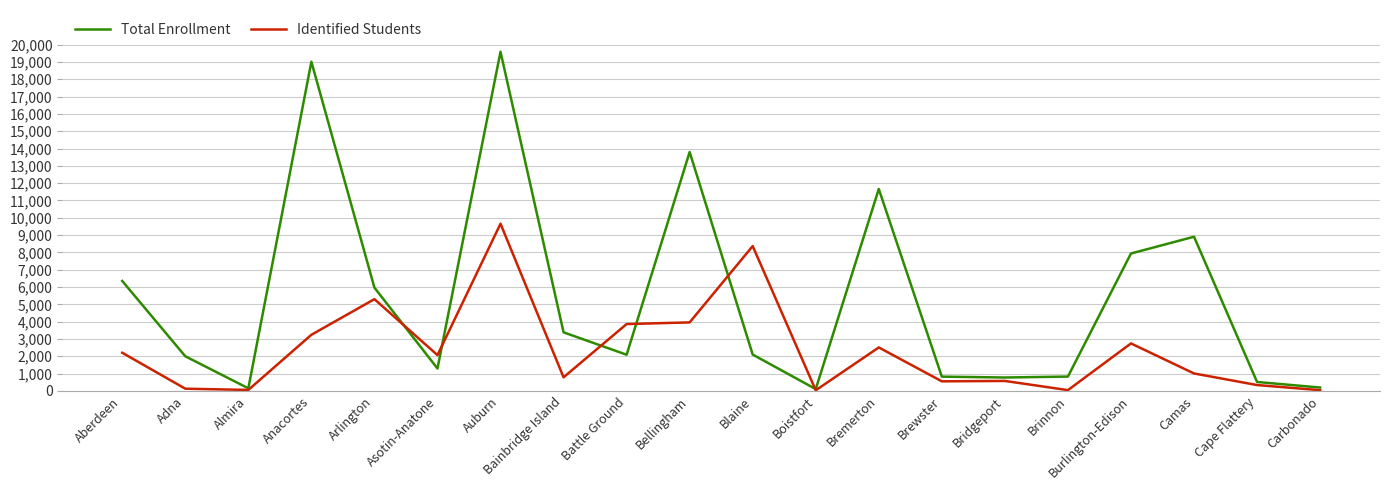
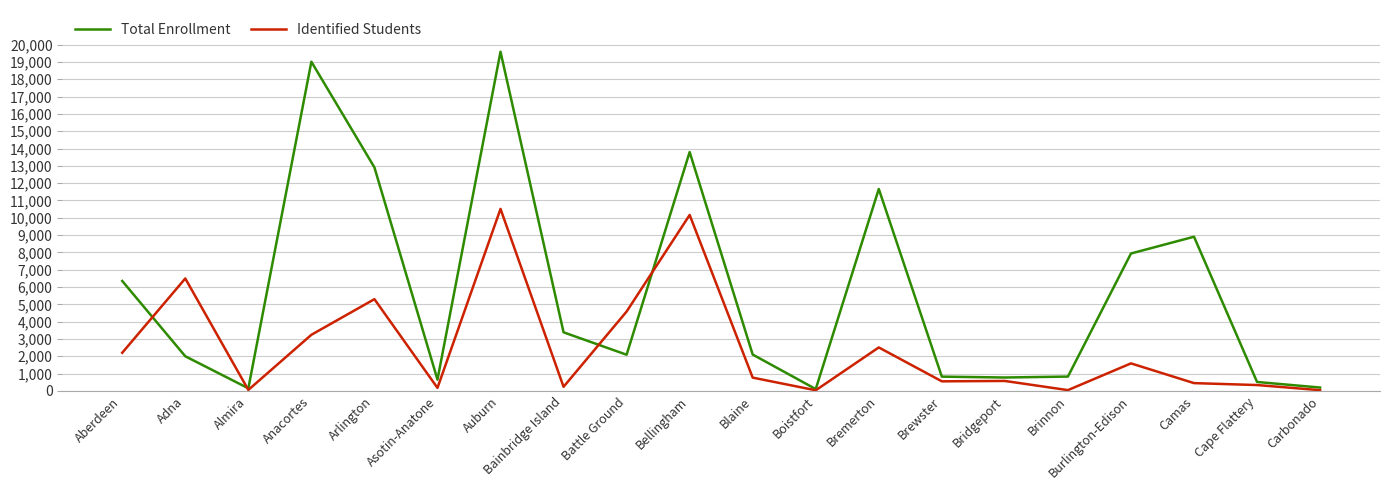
  {
    "Total Enrollment": {
      "Aberdeen": "6,300",
      "Adna": "2,000",
      "Anacortes": "19,000",
-     "Arlington": "6,000",
-     "Asotin-Anatone": "1,300",
+     "Arlington": "12,900",
+     "Asotin-Anatone": "700",
      "Auburn": "19,600",
      "Bainbridge Island": "3,400",
      "Battle Ground": "2,100",
      "Bellingham": "13,800",
      "Blaine": "2,100",
      "Bremerton": "11,700",
      "Brewster": "800",
      "Bridgeport": "800",
      "Brinnon": "800",
      "Burlington-Edison": "7,900",
      "Camas": "8,900",
      "Cape Flattery": "500",
      "Carbonado": "200"
    },
    "Identified Students": {
      "Aberdeen": "2,200",
-     "Adna": "100",
+     "Adna": "6,500",
      "Anacortes": "3,200",
      "Arlington": "5,300",
-     "Asotin-Anatone": "2,100",
-     "Auburn": "9,700",
-     "Bainbridge Island": "800",
-     "Battle Ground": "3,900",
-     "Bellingham": "4,000",
-     "Blaine": "8,400",
+     "Asotin-Anatone": "200",
+     "Auburn": "10,500",
+     "Bainbridge Island": "200",
+     "Battle Ground": "4,600",
+     "Bellingham": "10,200",
+     "Blaine": "800",
      "Bremerton": "2,500",
      "Brewster": "600",
      "Bridgeport": "600",
      "Brinnon": "0",
-     "Burlington-Edison": "2,700",
-     "Camas": "1,000",
+     "Burlington-Edison": "1,600",
+     "Camas": "500",
      "Cape Flattery": "300",
      "Carbonado": "0"
    }
  }
